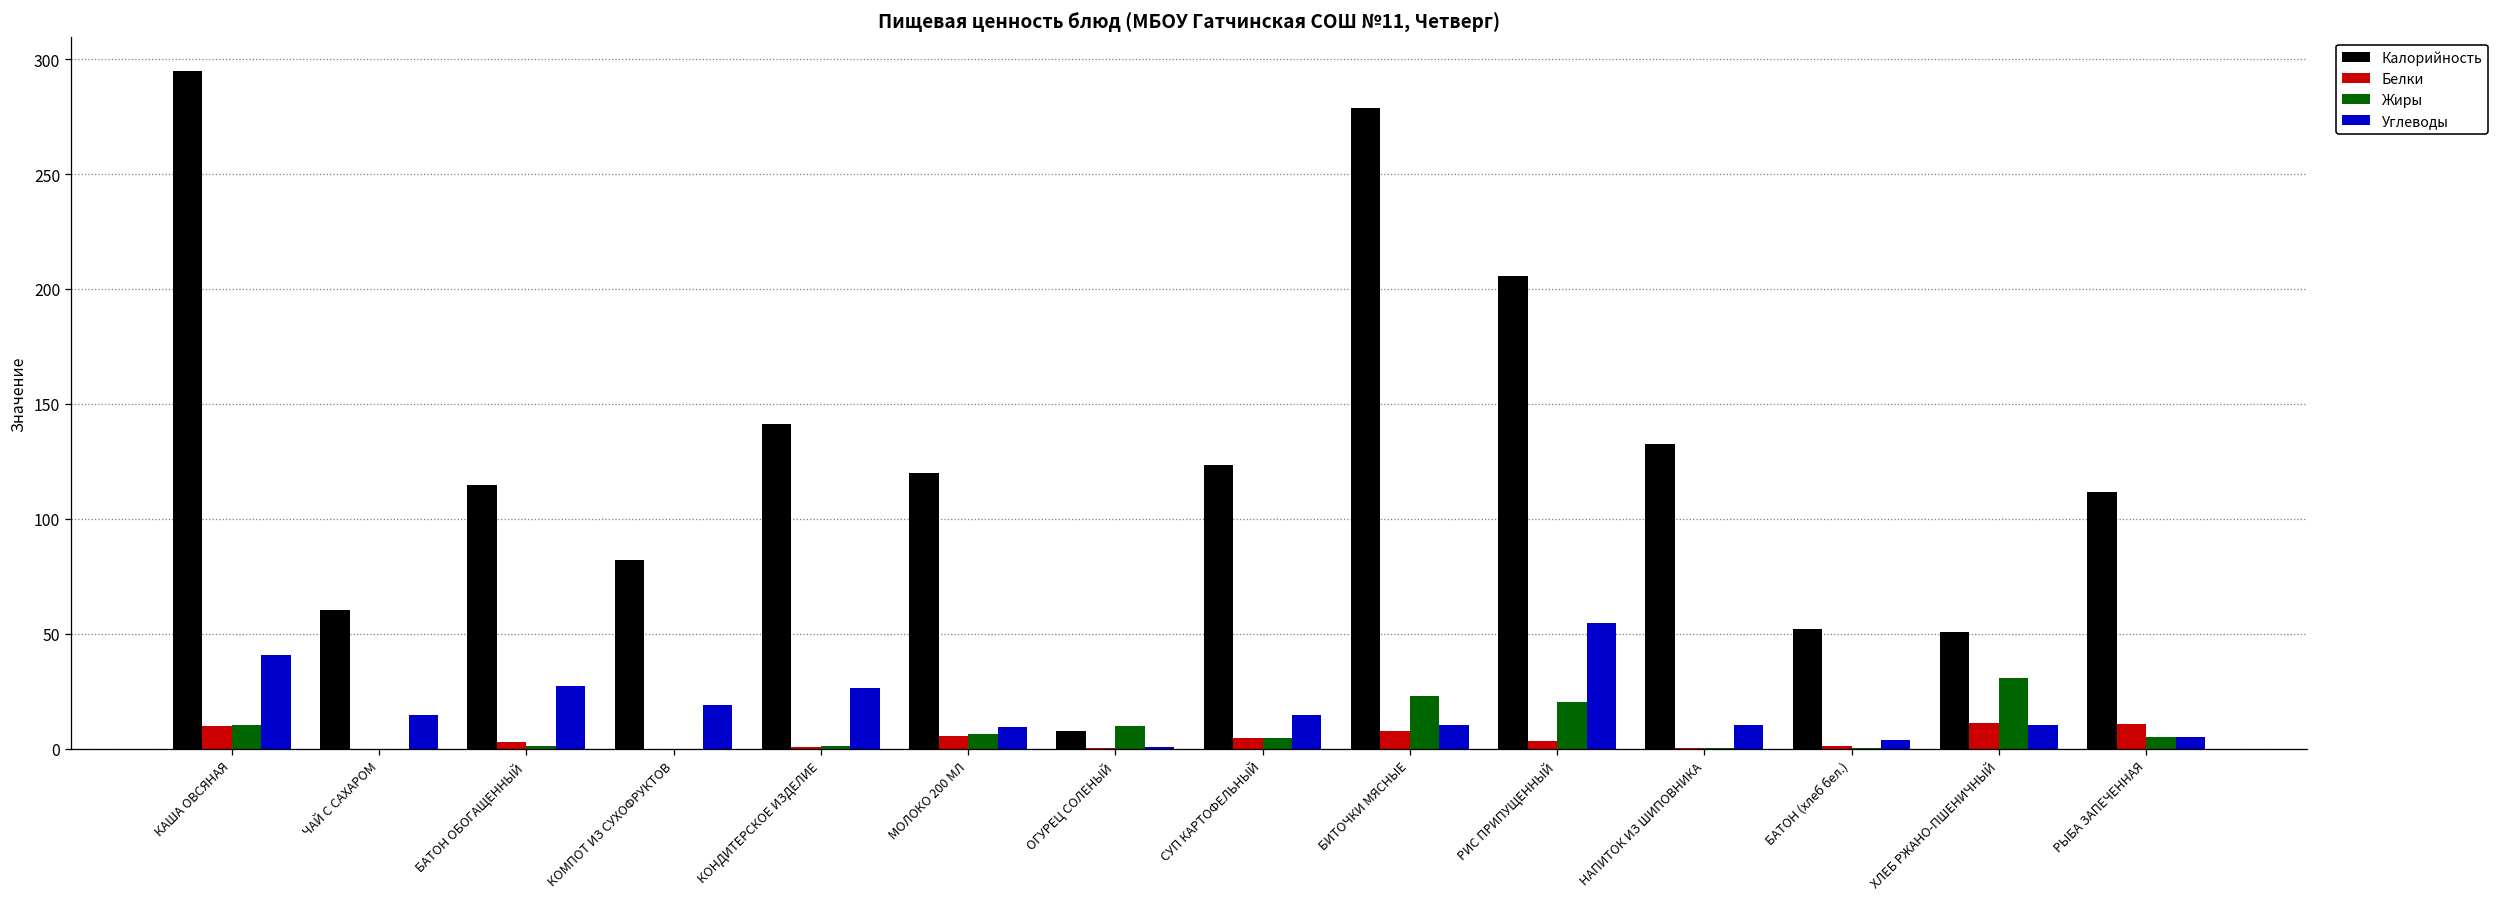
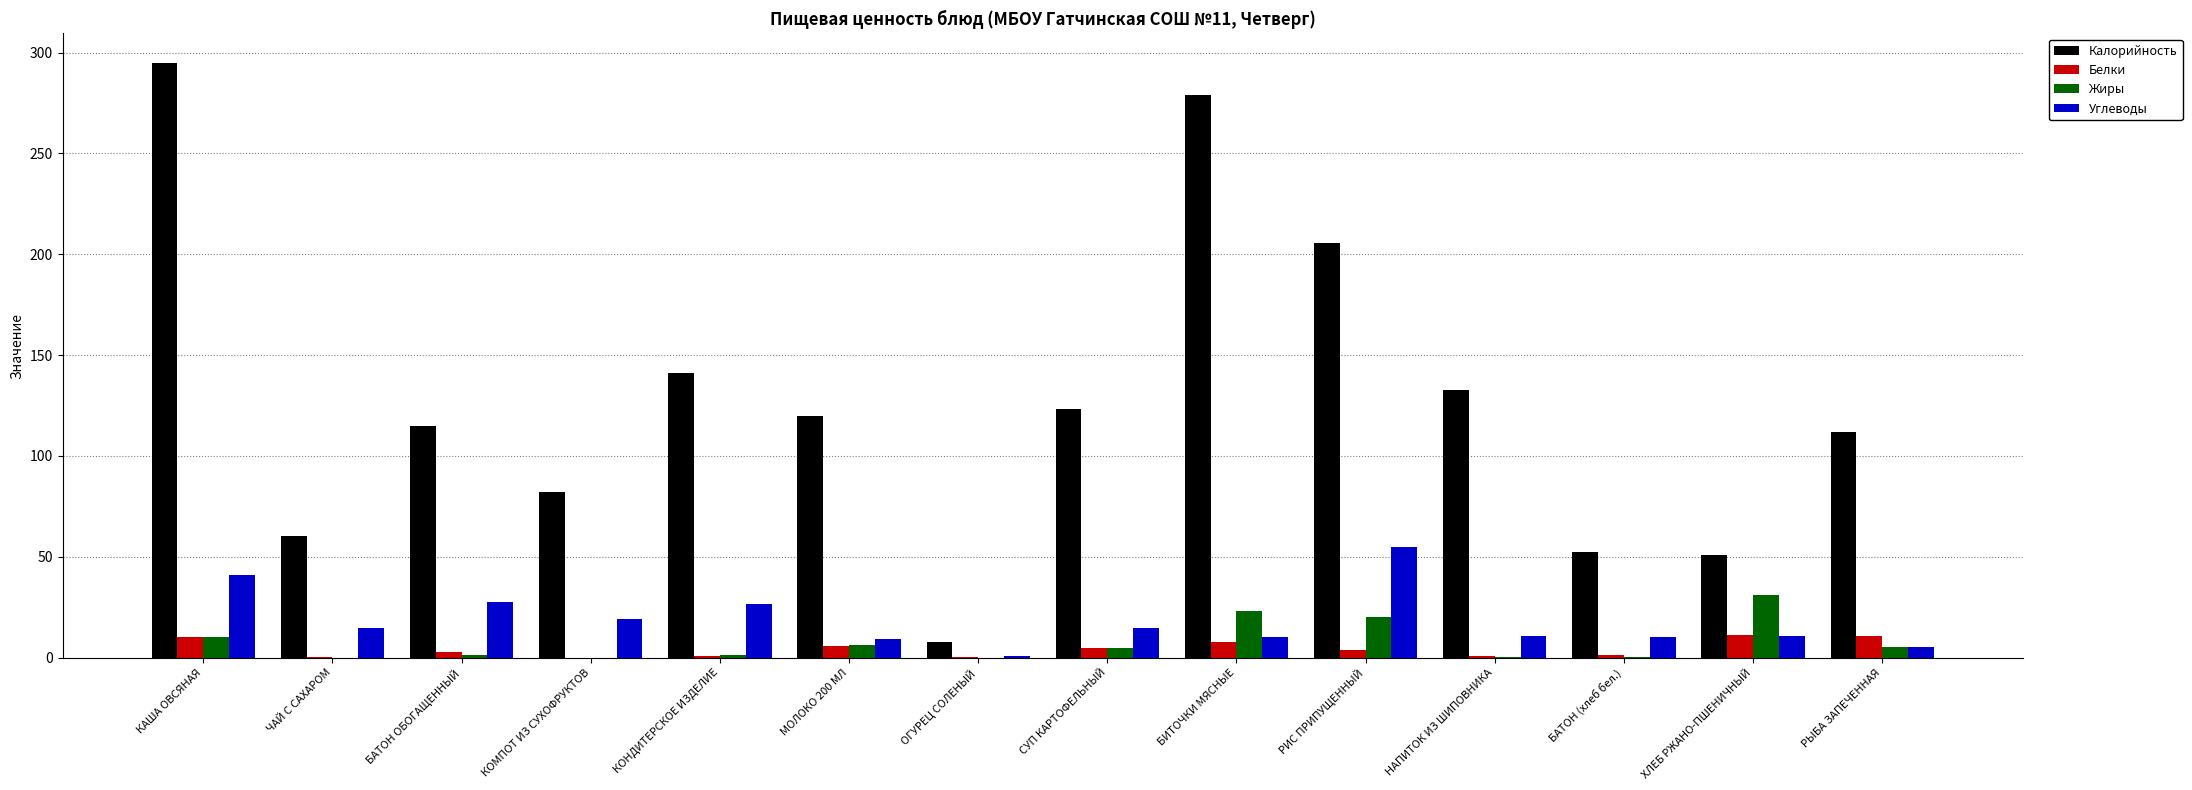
  {
    "Калорийность": {
      "КАША ОВСЯНАЯ": 295,
      "ЧАЙ С САХАРОМ": 60,
      "БАТОН ОБОГАЩЕННЫЙ": 115,
      "КОМПОТ ИЗ СУХОФРУКТОВ": 82,
      "КОНДИТЕРСКОЕ ИЗДЕЛИЕ": 141,
      "МОЛОКО 200 МЛ": 120,
      "ОГУРЕЦ СОЛЕНЫЙ": 8,
      "СУП КАРТОФЕЛЬНЫЙ": 123,
      "БИТОЧКИ МЯСНЫЕ": 279,
      "РИС ПРИПУЩЕННЫЙ": 206,
      "НАПИТОК ИЗ ШИПОВНИКА": 133,
      "БАТОН (хлеб бел.)": 52,
      "ХЛЕБ РЖАНО-ПШЕНИЧНЫЙ": 51,
      "РЫБА ЗАПЕЧЕННАЯ": 112
    },
    "Белки": {
      "КАША ОВСЯНАЯ": 10,
      "БАТОН ОБОГАЩЕННЫЙ": 3,
      "КОМПОТ ИЗ СУХОФРУКТОВ": 0,
      "МОЛОКО 200 МЛ": 6,
      "СУП КАРТОФЕЛЬНЫЙ": 5,
      "БИТОЧКИ МЯСНЫЕ": 8,
      "РИС ПРИПУЩЕННЫЙ": 4,
      "БАТОН (хлеб бел.)": 2,
      "ХЛЕБ РЖАНО-ПШЕНИЧНЫЙ": 11,
      "РЫБА ЗАПЕЧЕННАЯ": 11
    },
    "Жиры": {
      "КАША ОВСЯНАЯ": 10,
      "ЧАЙ С САХАРОМ": 0,
      "КОМПОТ ИЗ СУХОФРУКТОВ": 0,
      "КОНДИТЕРСКОЕ ИЗДЕЛИЕ": 1,
      "МОЛОКО 200 МЛ": 6,
-     "ОГУРЕЦ СОЛЕНЫЙ": 10,
+     "ОГУРЕЦ СОЛЕНЫЙ": 0,
      "СУП КАРТОФЕЛЬНЫЙ": 5,
      "БИТОЧКИ МЯСНЫЕ": 23,
      "РИС ПРИПУЩЕННЫЙ": 20,
      "ХЛЕБ РЖАНО-ПШЕНИЧНЫЙ": 31,
      "РЫБА ЗАПЕЧЕННАЯ": 5
    },
    "Углеводы": {
      "КАША ОВСЯНАЯ": 41,
      "ЧАЙ С САХАРОМ": 15,
      "БАТОН ОБОГАЩЕННЫЙ": 28,
      "КОМПОТ ИЗ СУХОФРУКТОВ": 19,
      "КОНДИТЕРСКОЕ ИЗДЕЛИЕ": 27,
      "МОЛОКО 200 МЛ": 9,
      "СУП КАРТОФЕЛЬНЫЙ": 15,
      "БИТОЧКИ МЯСНЫЕ": 10,
      "РИС ПРИПУЩЕННЫЙ": 55,
      "НАПИТОК ИЗ ШИПОВНИКА": 11,
-     "БАТОН (хлеб бел.)": 4,
+     "БАТОН (хлеб бел.)": 10,
      "ХЛЕБ РЖАНО-ПШЕНИЧНЫЙ": 11,
      "РЫБА ЗАПЕЧЕННАЯ": 5
    }
  }
